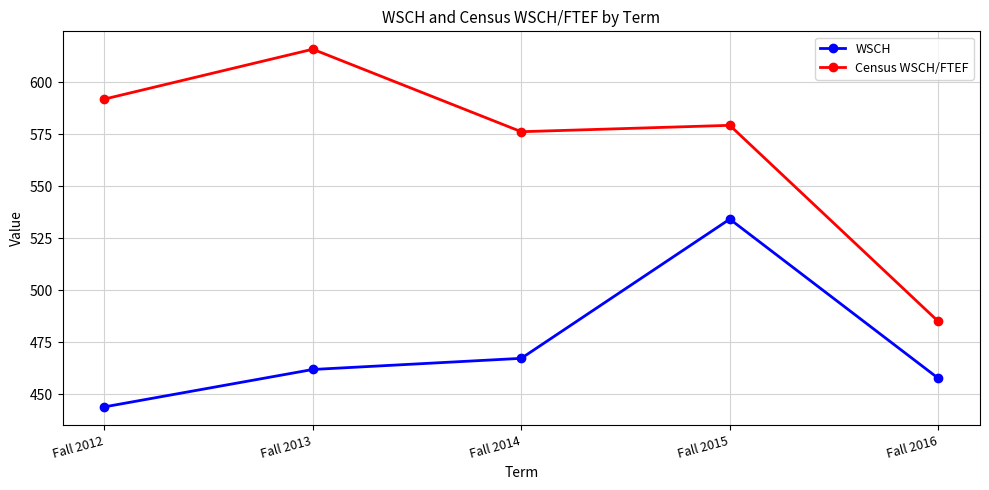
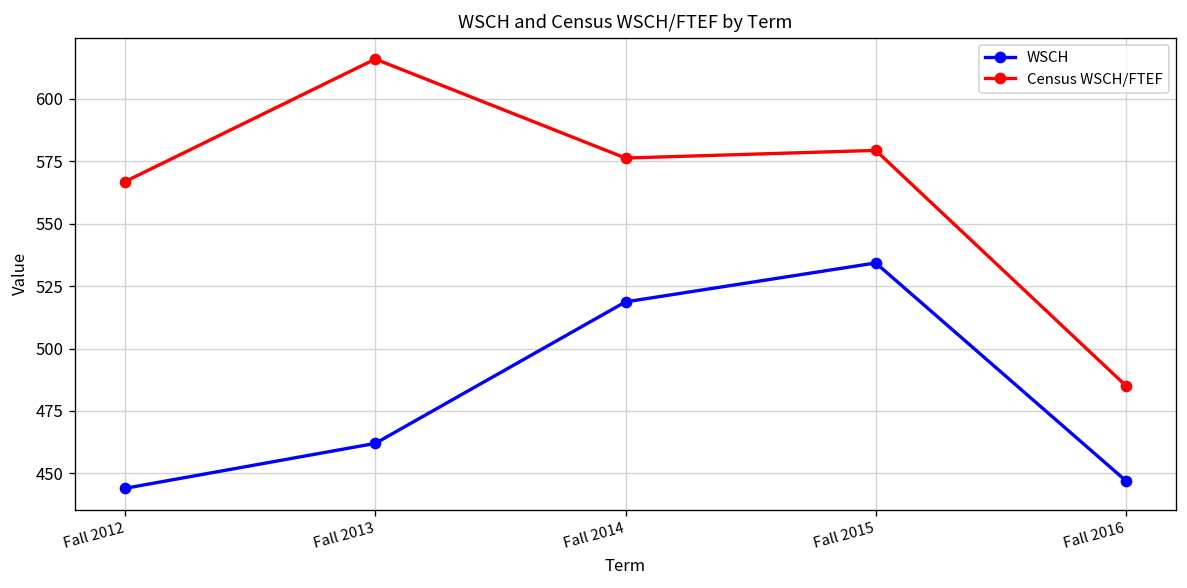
  {
    "WSCH": {
      "Fall 2012": 444,
      "Fall 2013": 462,
-     "Fall 2014": 467,
+     "Fall 2014": 519,
      "Fall 2015": 534,
-     "Fall 2016": 458
+     "Fall 2016": 447
    },
    "Census WSCH/FTEF": {
-     "Fall 2012": 592,
+     "Fall 2012": 567,
      "Fall 2013": 616,
      "Fall 2014": 576,
      "Fall 2015": 579,
      "Fall 2016": 485
    }
  }
